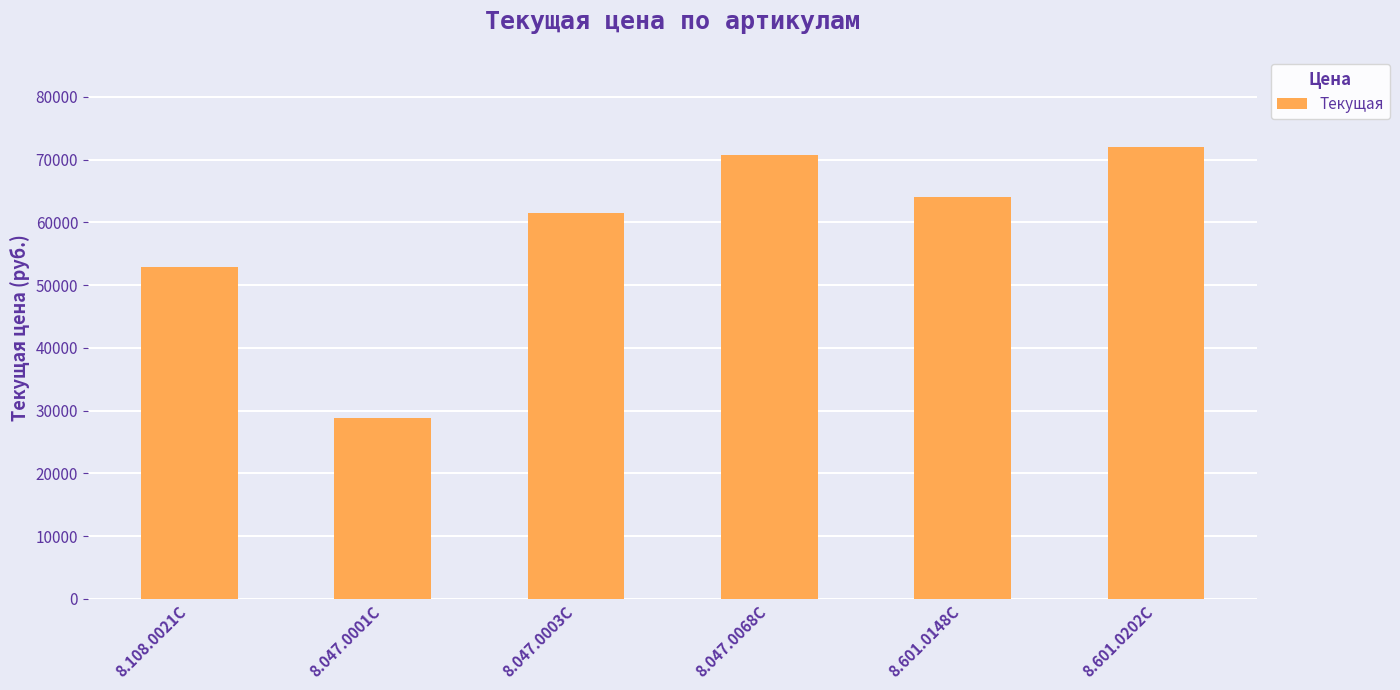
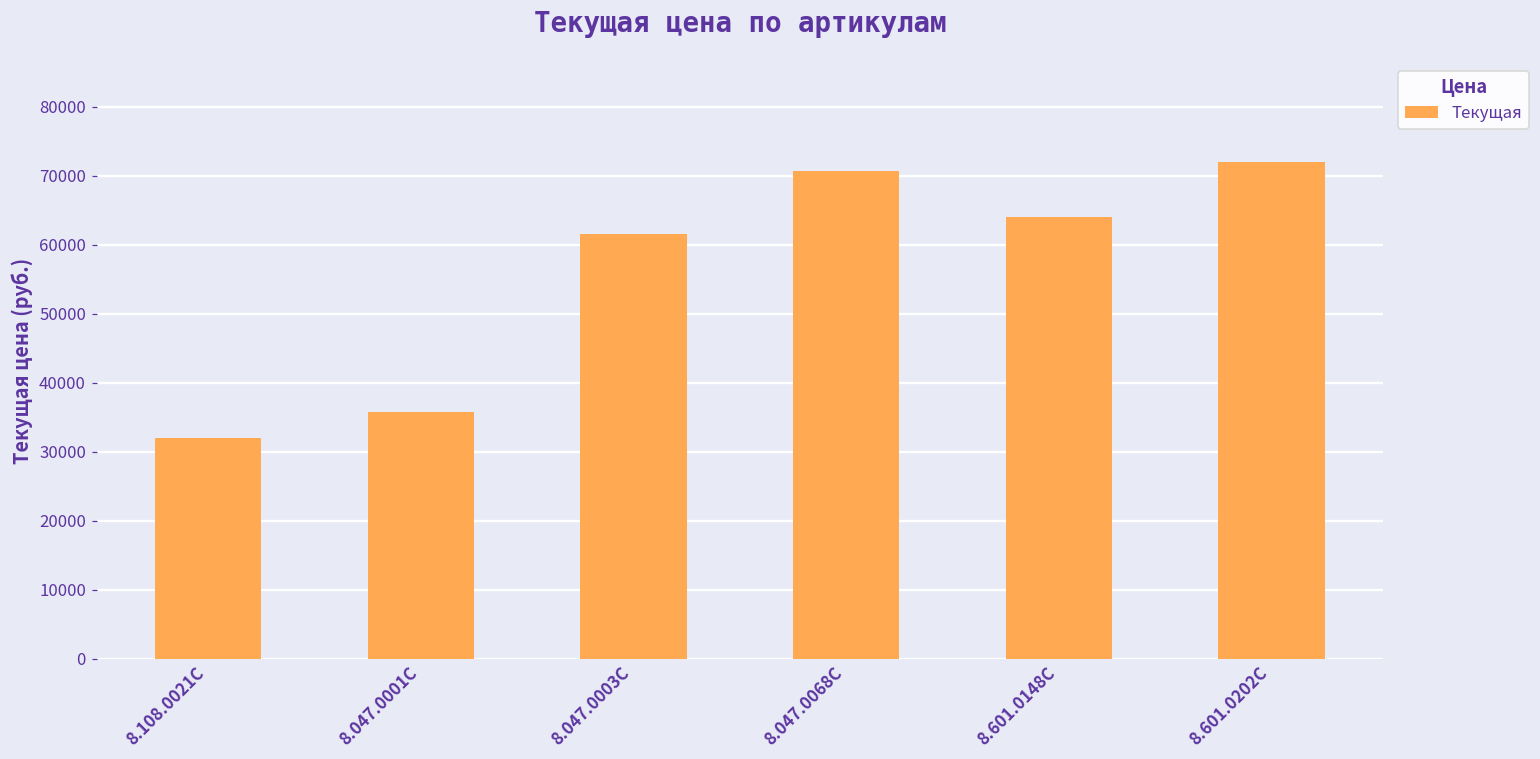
  {
-   "8.108.0021C": 53000,
-   "8.047.0001C": 29000,
+   "8.108.0021C": 32000,
+   "8.047.0001C": 36000,
    "8.047.0003C": 61000,
    "8.047.0068C": 71000,
    "8.601.0148C": 64000,
    "8.601.0202C": 72000
  }
